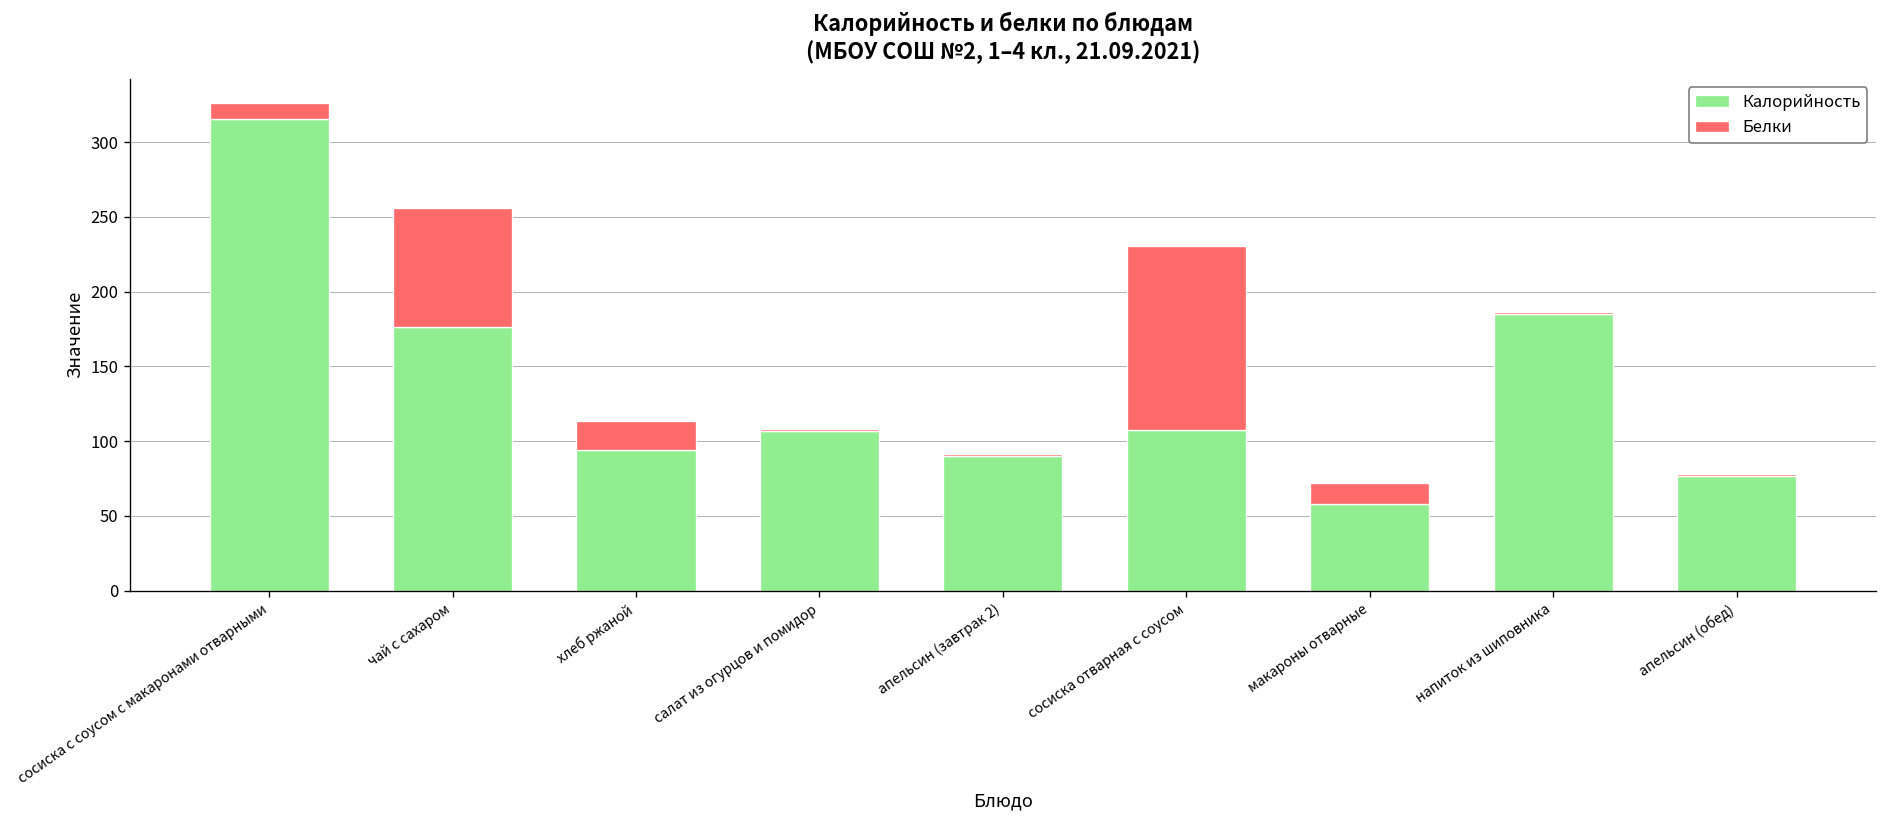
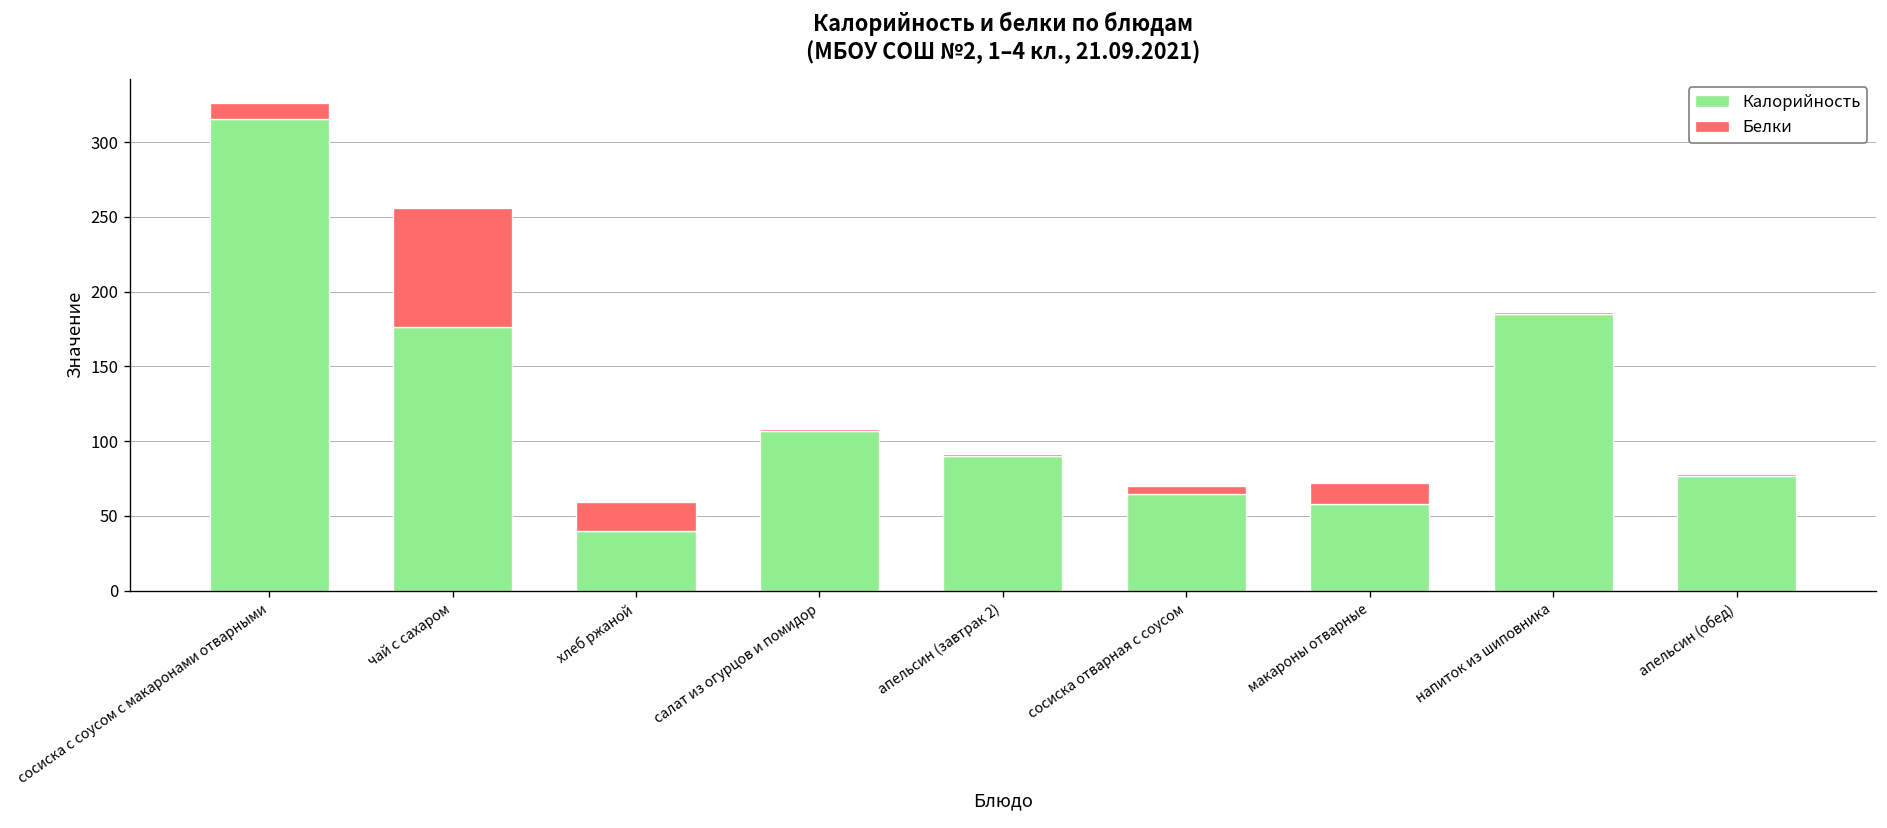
  {
    "Калорийность": {
      "сосиска с соусом с макаронами отварными": 315,
      "чай с сахаром": 176,
-     "хлеб ржаной": 94,
+     "хлеб ржаной": 40,
      "салат из огурцов и помидор": 107,
      "апельсин (завтрак 2)": 90,
-     "сосиска отварная с соусом": 107,
+     "сосиска отварная с соусом": 65,
      "макароны отварные": 58,
      "напиток из шиповника": 185,
      "апельсин (обед)": 77
    },
    "Белки": {
      "сосиска с соусом с макаронами отварными": 11,
      "чай с сахаром": 80,
      "хлеб ржаной": 19,
-     "сосиска отварная с соусом": 123,
+     "сосиска отварная с соусом": 5,
      "макароны отварные": 14
    }
  }
